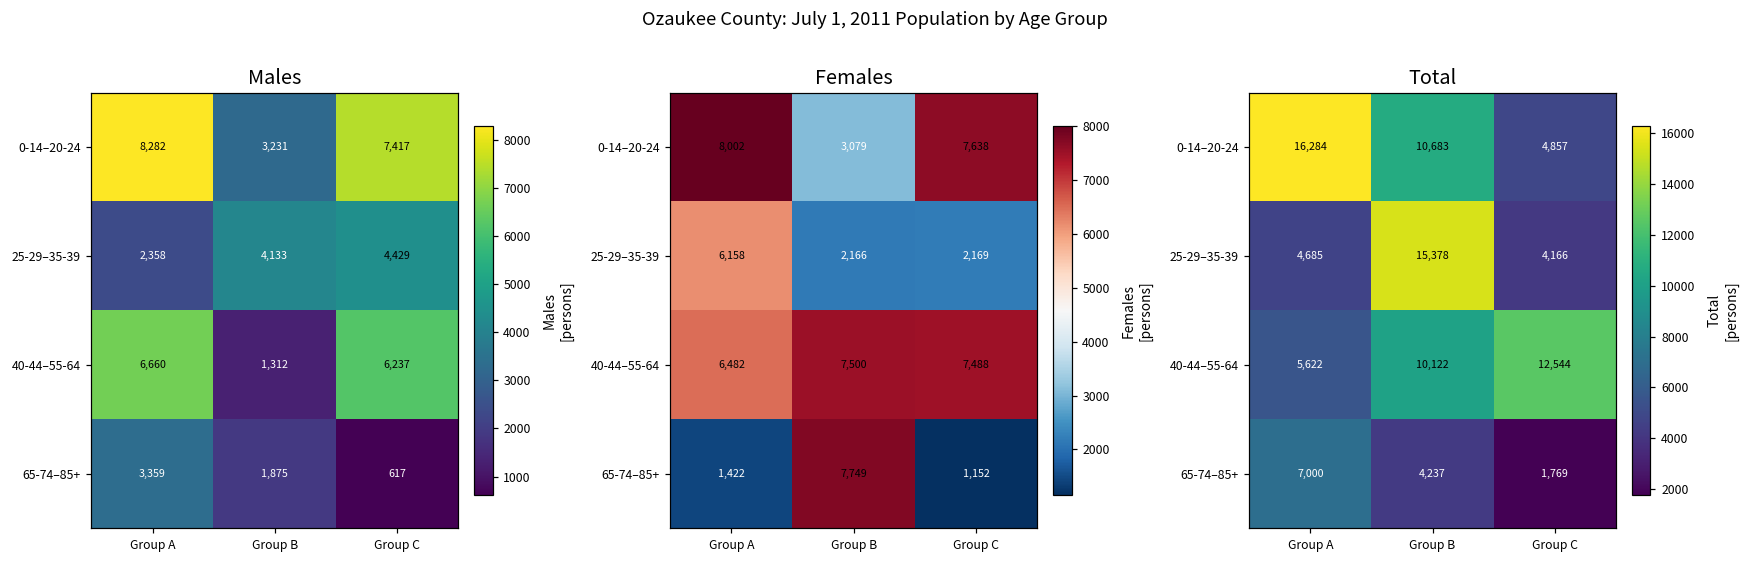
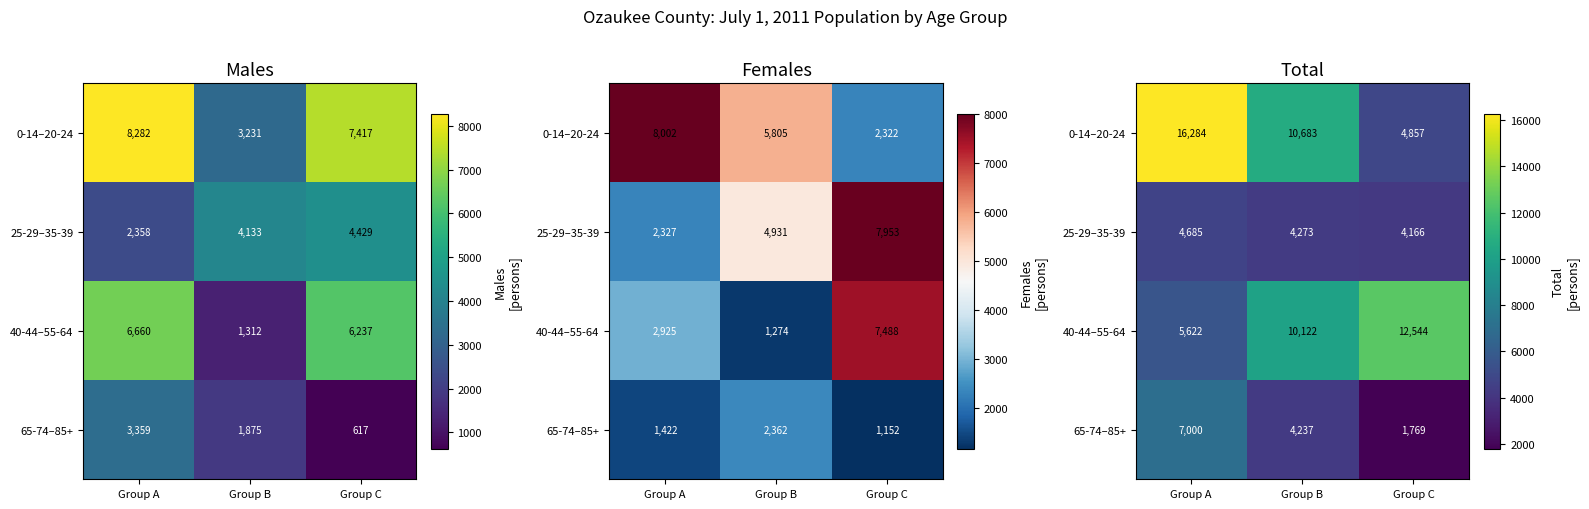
  {
    "Males": {
      "0-14–20-24": {
        "Group A": "8,282",
        "Group B": "3,231",
        "Group C": "7,417"
      },
      "25-29–35-39": {
        "Group A": "2,358",
        "Group B": "4,133",
        "Group C": "4,429"
      },
      "40-44–55-64": {
        "Group A": "6,660",
        "Group B": "1,312",
        "Group C": "6,237"
      },
      "65-74–85+": {
        "Group A": "3,359",
        "Group B": "1,875",
        "Group C": "617"
      }
    },
    "Females": {
      "0-14–20-24": {
        "Group A": "8,002",
-       "Group B": "3,079",
-       "Group C": "7,638"
+       "Group B": "5,805",
+       "Group C": "2,322"
      },
      "25-29–35-39": {
-       "Group A": "6,158",
-       "Group B": "2,166",
-       "Group C": "2,169"
+       "Group A": "2,327",
+       "Group B": "4,931",
+       "Group C": "7,953"
      },
      "40-44–55-64": {
-       "Group A": "6,482",
-       "Group B": "7,500",
+       "Group A": "2,925",
+       "Group B": "1,274",
        "Group C": "7,488"
      },
      "65-74–85+": {
        "Group A": "1,422",
-       "Group B": "7,749",
+       "Group B": "2,362",
        "Group C": "1,152"
      }
    },
    "Total": {
      "0-14–20-24": {
        "Group A": "16,284",
        "Group B": "10,683",
        "Group C": "4,857"
      },
      "25-29–35-39": {
        "Group A": "4,685",
-       "Group B": "15,378",
+       "Group B": "4,273",
        "Group C": "4,166"
      },
      "40-44–55-64": {
        "Group A": "5,622",
        "Group B": "10,122",
        "Group C": "12,544"
      },
      "65-74–85+": {
        "Group A": "7,000",
        "Group B": "4,237",
        "Group C": "1,769"
      }
    }
  }
